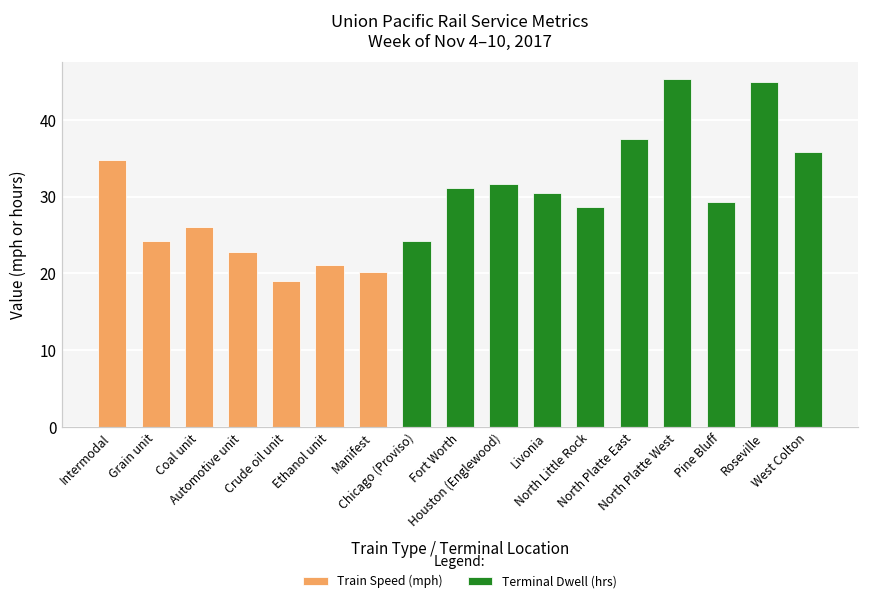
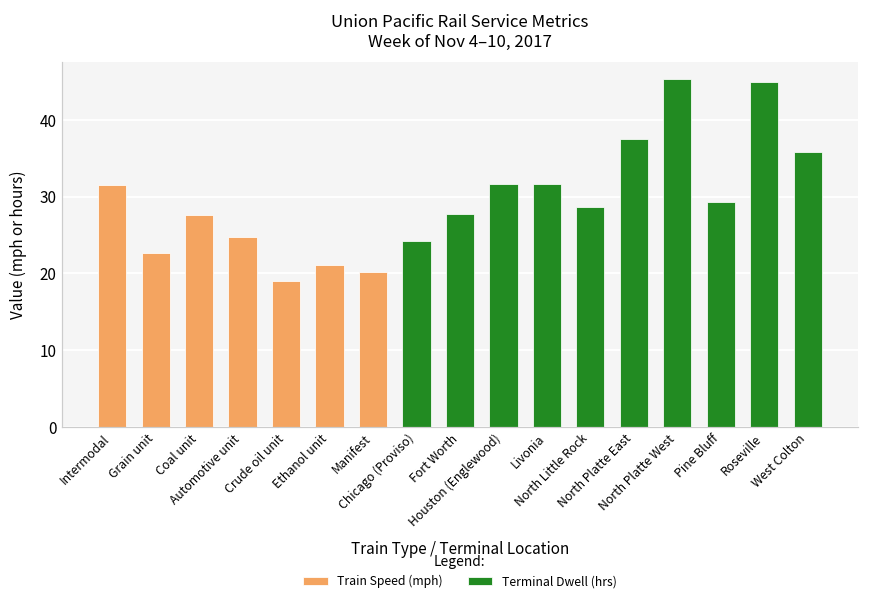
  {
    "Train Speed (mph)": {
-     "Intermodal": 35,
-     "Grain unit": 24,
-     "Coal unit": 26,
-     "Automotive unit": 23,
+     "Intermodal": 32,
+     "Grain unit": 23,
+     "Coal unit": 28,
+     "Automotive unit": 25,
      "Crude oil unit": 19,
      "Ethanol unit": 21,
      "Manifest": 20
    },
    "Terminal Dwell (hrs)": {
      "Chicago (Proviso)": 24,
-     "Fort Worth": 31,
+     "Fort Worth": 28,
      "Houston (Englewood)": 32,
-     "Livonia": 31,
+     "Livonia": 32,
      "North Little Rock": 29,
      "North Platte East": 38,
      "North Platte West": 45,
      "Pine Bluff": 29,
      "Roseville": 45,
      "West Colton": 36
    }
  }
